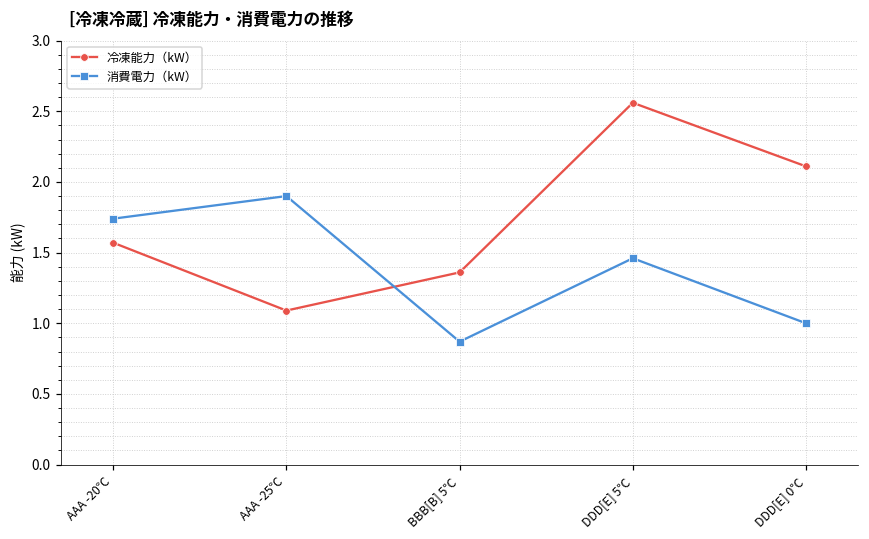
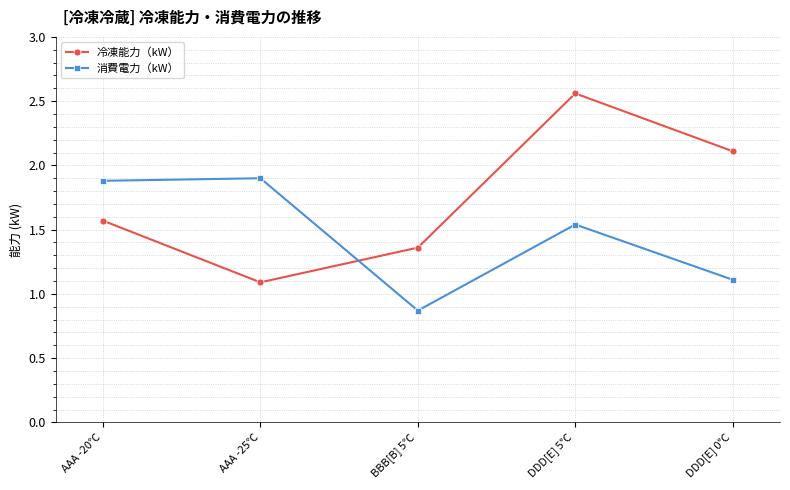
  {
    "冷凍能力（kW）": {
      "AAA -20℃": 1.57,
      "AAA -25℃": 1.09,
      "BBB[B] 5℃": 1.36,
      "DDD[E] 5℃": 2.56,
      "DDD[E] 0℃": 2.11
    },
    "消費電力（kW）": {
-     "AAA -20℃": 1.74,
+     "AAA -20℃": 1.88,
      "AAA -25℃": 1.90,
      "BBB[B] 5℃": 0.87,
-     "DDD[E] 5℃": 1.46,
-     "DDD[E] 0℃": 1.00
+     "DDD[E] 5℃": 1.54,
+     "DDD[E] 0℃": 1.11
    }
  }
